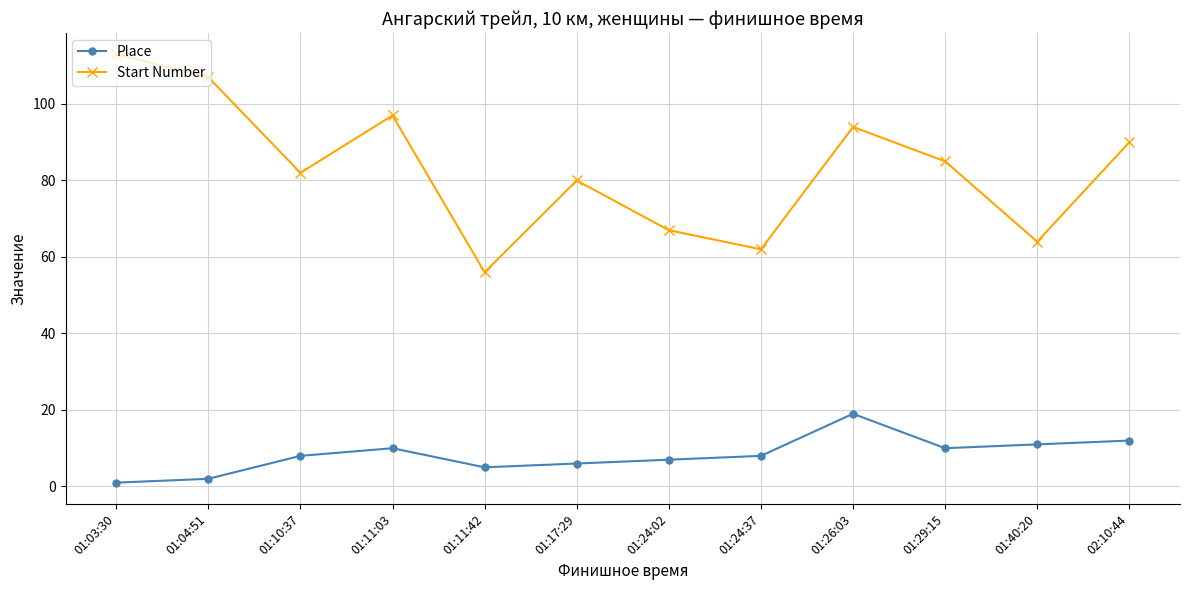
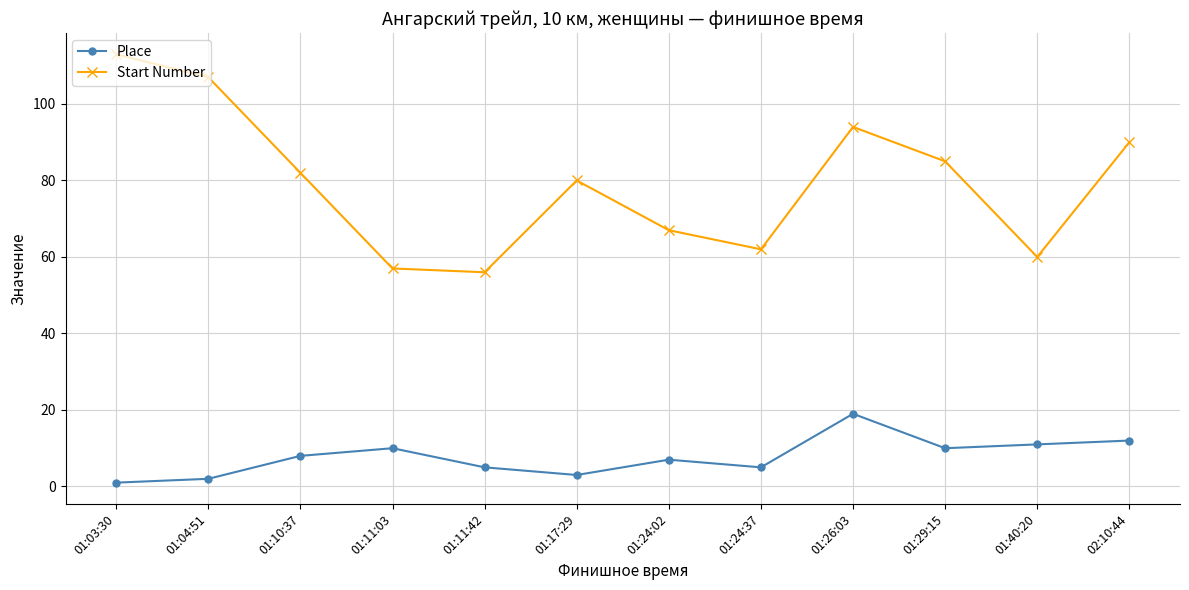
  {
    "Place": {
      "01:03:30": 1,
      "01:04:51": 2,
      "01:10:37": 8,
      "01:11:03": 10,
      "01:11:42": 5,
-     "01:17:29": 6,
+     "01:17:29": 3,
      "01:24:02": 7,
-     "01:24:37": 8,
+     "01:24:37": 5,
      "01:26:03": 19,
      "01:29:15": 10,
      "01:40:20": 11,
      "02:10:44": 12
    },
    "Start Number": {
      "01:10:37": 82,
-     "01:11:03": 97,
+     "01:11:03": 57,
      "01:11:42": 56,
      "01:17:29": 80,
      "01:24:02": 67,
      "01:24:37": 62,
      "01:26:03": 94,
      "01:29:15": 85,
-     "01:40:20": 64,
+     "01:40:20": 60,
      "02:10:44": 90
    }
  }
